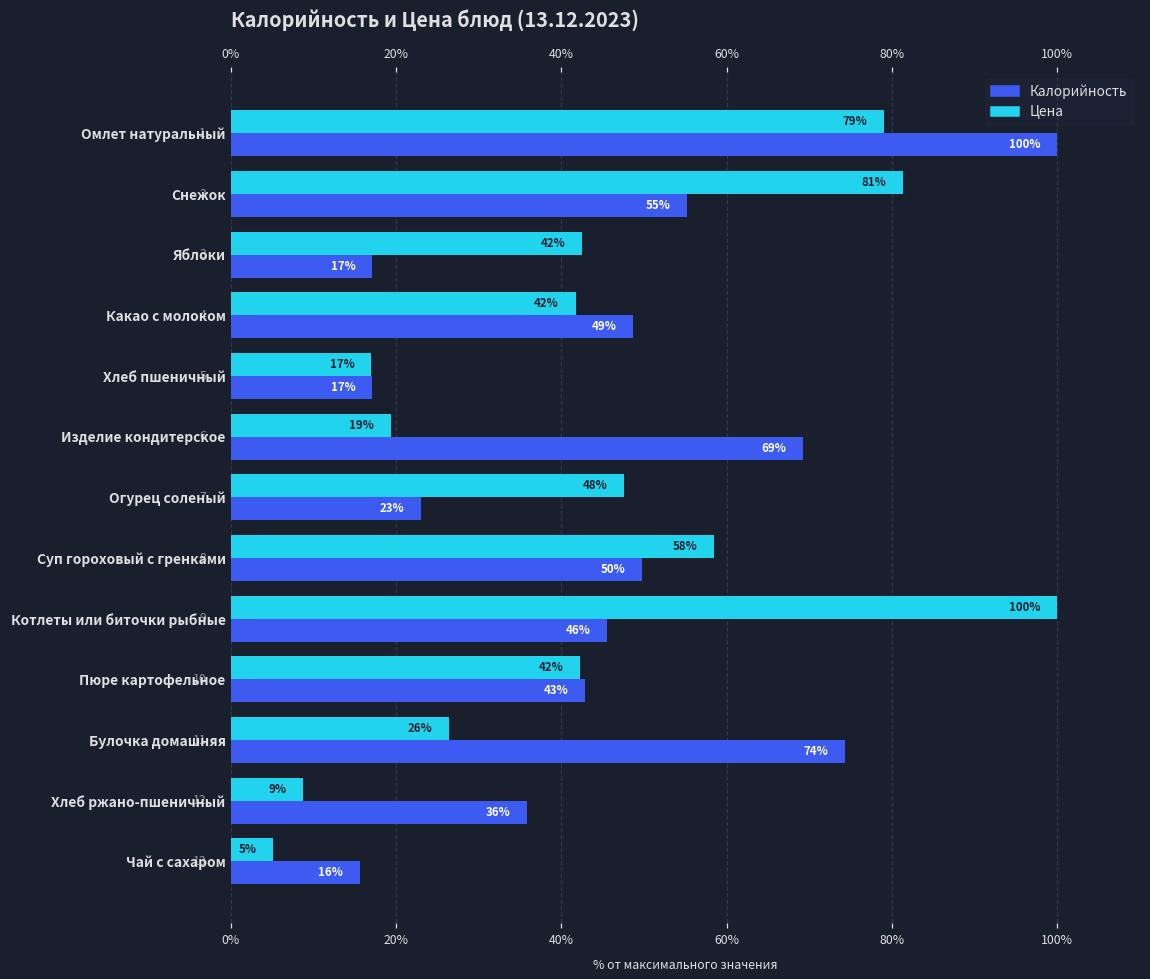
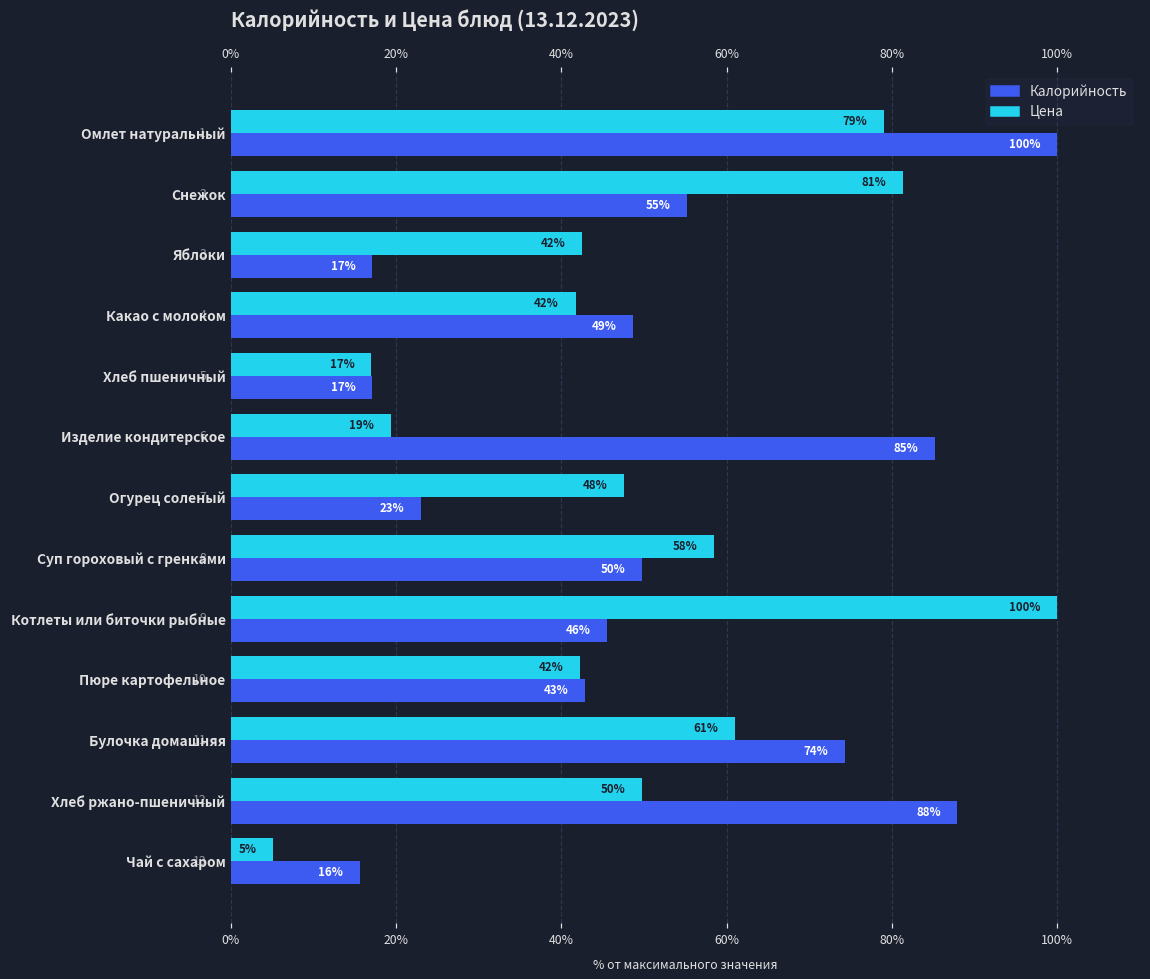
  {
    "Калорийность": {
      "Омлет натуральный": "100%",
      "Снежок": "55%",
      "Яблоки": "17%",
      "Какао с молоком": "49%",
      "Хлеб пшеничный": "17%",
-     "Изделие кондитерское": "69%",
+     "Изделие кондитерское": "85%",
      "Огурец соленый": "23%",
      "Суп гороховый с гренками": "50%",
      "Котлеты или биточки рыбные": "46%",
      "Пюре картофельное": "43%",
      "Булочка домашняя": "74%",
-     "Хлеб ржано-пшеничный": "36%",
+     "Хлеб ржано-пшеничный": "88%",
      "Чай с сахаром": "16%"
    },
    "Цена": {
      "Омлет натуральный": "79%",
      "Снежок": "81%",
      "Яблоки": "42%",
      "Какао с молоком": "42%",
      "Хлеб пшеничный": "17%",
      "Изделие кондитерское": "19%",
      "Огурец соленый": "48%",
      "Суп гороховый с гренками": "58%",
      "Котлеты или биточки рыбные": "100%",
      "Пюре картофельное": "42%",
-     "Булочка домашняя": "26%",
-     "Хлеб ржано-пшеничный": "9%",
+     "Булочка домашняя": "61%",
+     "Хлеб ржано-пшеничный": "50%",
      "Чай с сахаром": "5%"
    }
  }
